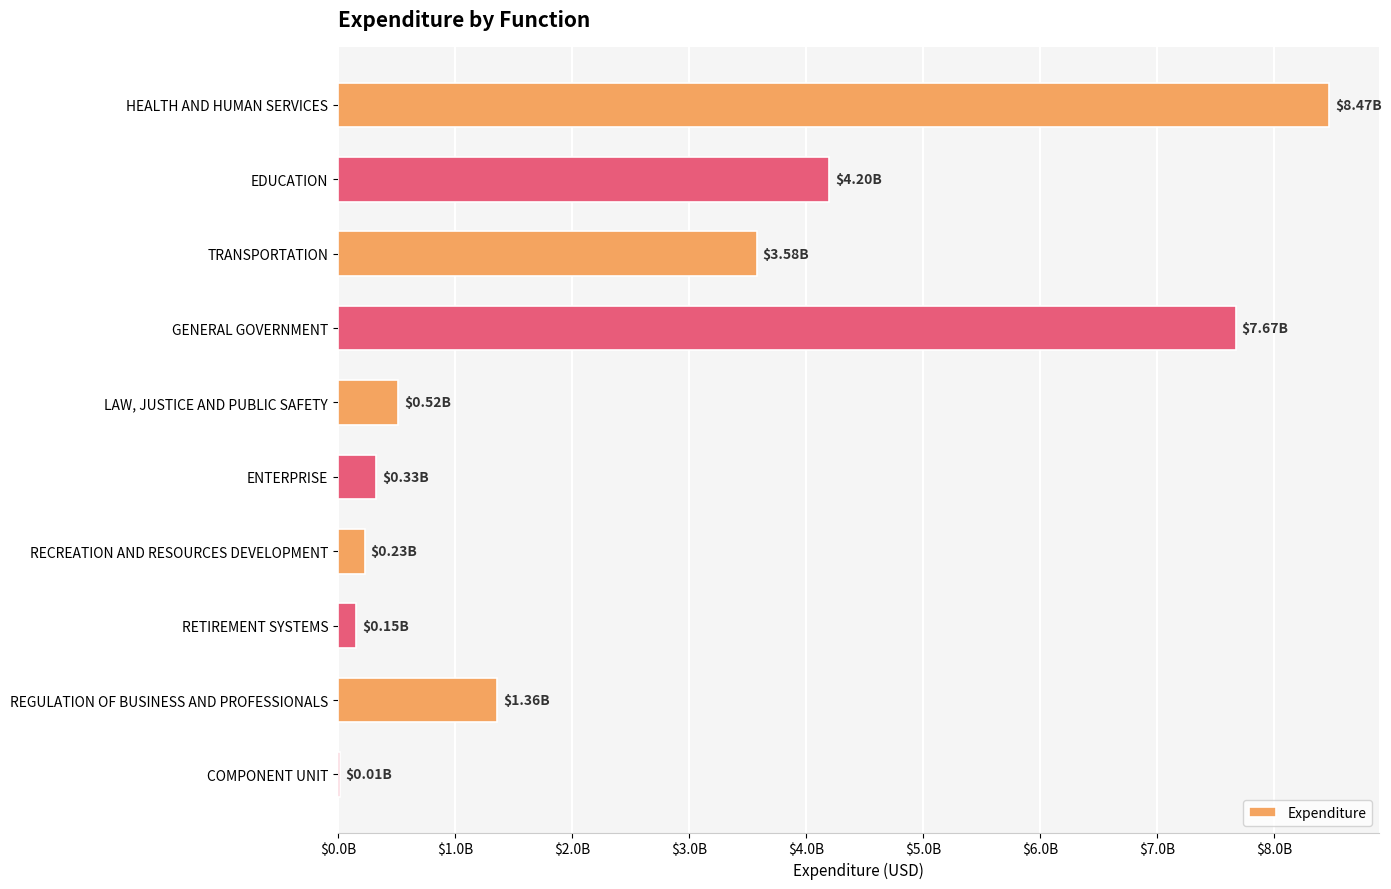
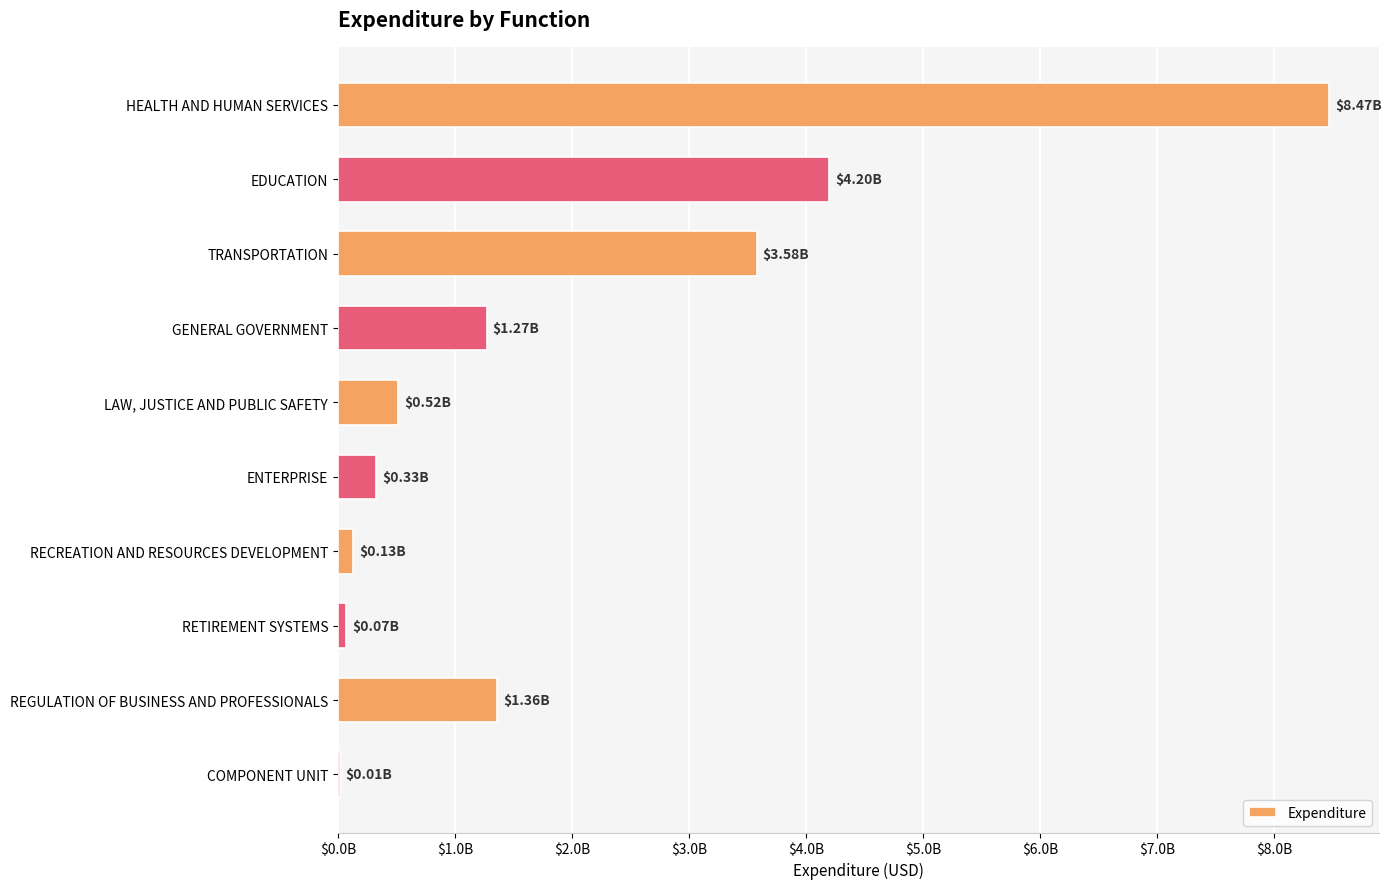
  {
    "HEALTH AND HUMAN SERVICES": "$8.47B",
    "EDUCATION": "$4.20B",
    "TRANSPORTATION": "$3.58B",
-   "GENERAL GOVERNMENT": "$7.67B",
+   "GENERAL GOVERNMENT": "$1.27B",
    "LAW, JUSTICE AND PUBLIC SAFETY": "$0.52B",
    "ENTERPRISE": "$0.33B",
-   "RECREATION AND RESOURCES DEVELOPMENT": "$0.23B",
-   "RETIREMENT SYSTEMS": "$0.15B",
+   "RECREATION AND RESOURCES DEVELOPMENT": "$0.13B",
+   "RETIREMENT SYSTEMS": "$0.07B",
    "REGULATION OF BUSINESS AND PROFESSIONALS": "$1.36B",
    "COMPONENT UNIT": "$0.01B"
  }
